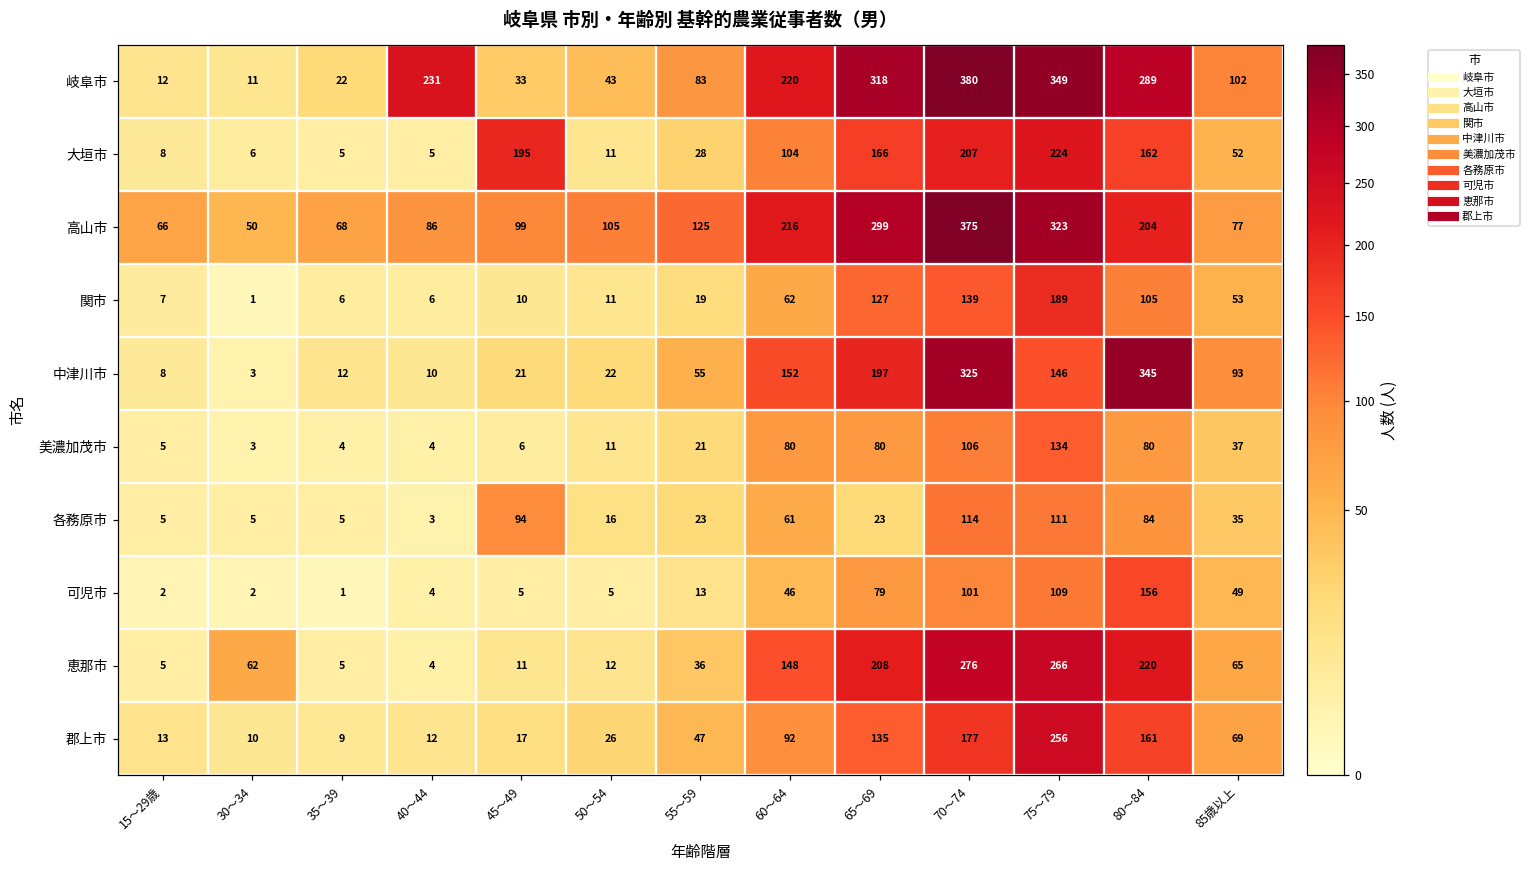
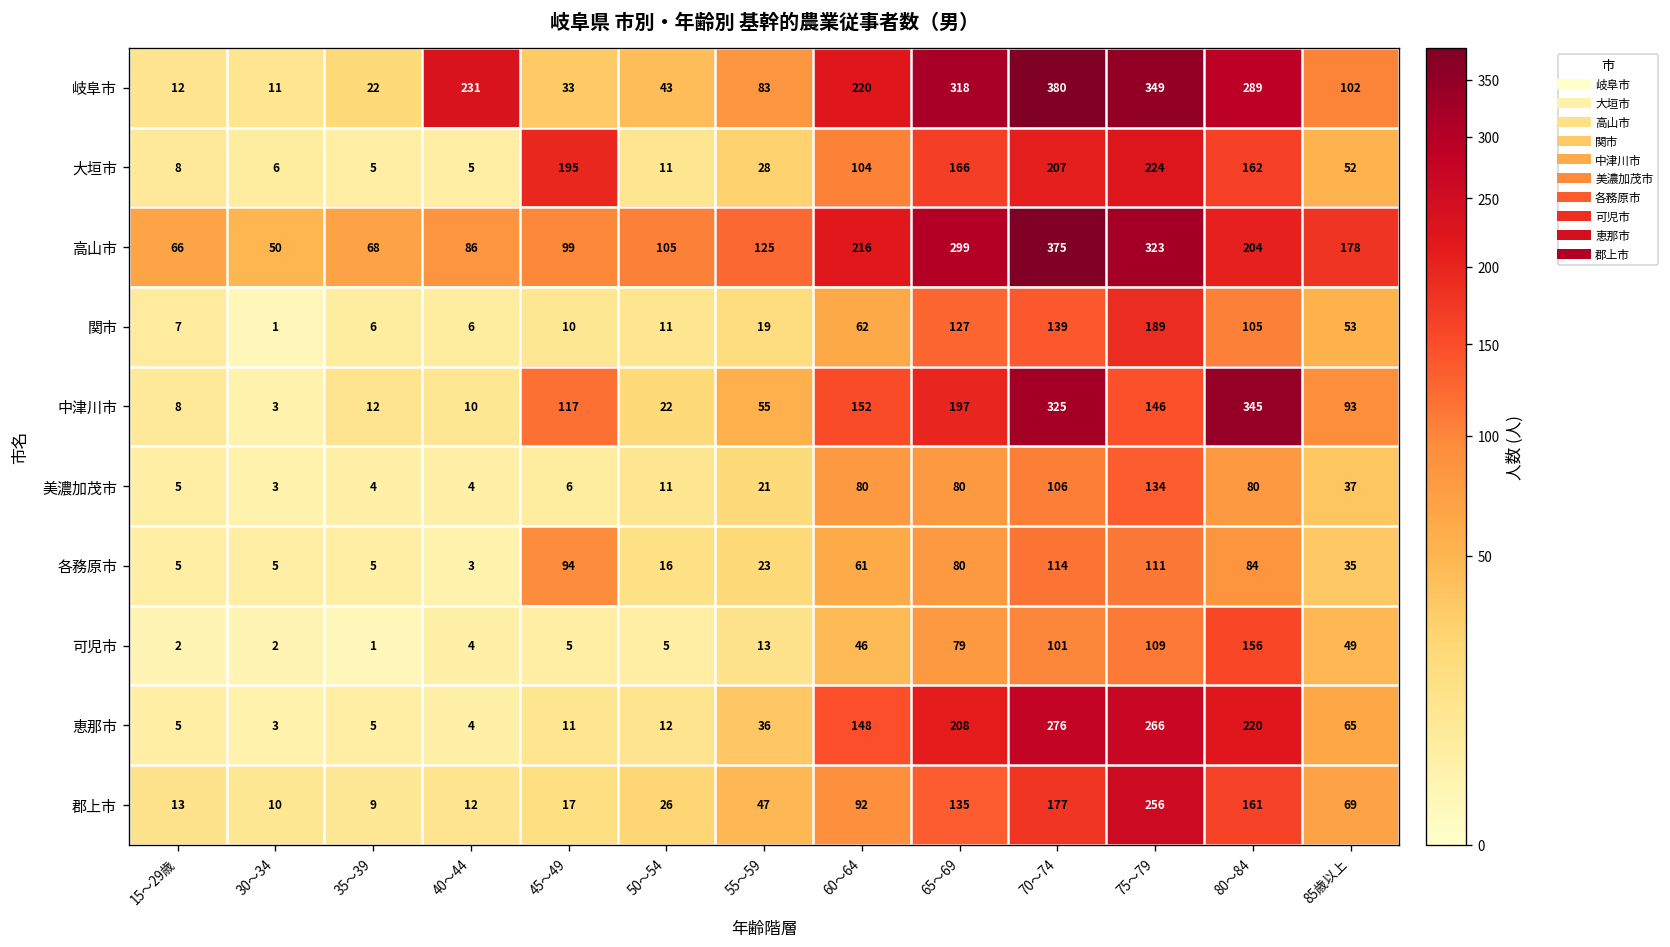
  {
    "岐阜市": {
      "15～29歳": 12,
      "30～34": 11,
      "35～39": 22,
      "40～44": 231,
      "45～49": 33,
      "50～54": 43,
      "55～59": 83,
      "60～64": 220,
      "65～69": 318,
      "70～74": 380,
      "75～79": 349,
      "80～84": 289,
      "85歳以上": 102
    },
    "大垣市": {
      "15～29歳": 8,
      "30～34": 6,
      "35～39": 5,
      "40～44": 5,
      "45～49": 195,
      "50～54": 11,
      "55～59": 28,
      "60～64": 104,
      "65～69": 166,
      "70～74": 207,
      "75～79": 224,
      "80～84": 162,
      "85歳以上": 52
    },
    "高山市": {
      "15～29歳": 66,
      "30～34": 50,
      "35～39": 68,
      "40～44": 86,
      "45～49": 99,
      "50～54": 105,
      "55～59": 125,
      "60～64": 216,
      "65～69": 299,
      "70～74": 375,
      "75～79": 323,
      "80～84": 204,
-     "85歳以上": 77
+     "85歳以上": 178
    },
    "関市": {
      "15～29歳": 7,
      "30～34": 1,
      "35～39": 6,
      "40～44": 6,
      "45～49": 10,
      "50～54": 11,
      "55～59": 19,
      "60～64": 62,
      "65～69": 127,
      "70～74": 139,
      "75～79": 189,
      "80～84": 105,
      "85歳以上": 53
    },
    "中津川市": {
      "15～29歳": 8,
      "30～34": 3,
      "35～39": 12,
      "40～44": 10,
-     "45～49": 21,
+     "45～49": 117,
      "50～54": 22,
      "55～59": 55,
      "60～64": 152,
      "65～69": 197,
      "70～74": 325,
      "75～79": 146,
      "80～84": 345,
      "85歳以上": 93
    },
    "美濃加茂市": {
      "15～29歳": 5,
      "30～34": 3,
      "35～39": 4,
      "40～44": 4,
      "45～49": 6,
      "50～54": 11,
      "55～59": 21,
      "60～64": 80,
      "65～69": 80,
      "70～74": 106,
      "75～79": 134,
      "80～84": 80,
      "85歳以上": 37
    },
    "各務原市": {
      "15～29歳": 5,
      "30～34": 5,
      "35～39": 5,
      "40～44": 3,
      "45～49": 94,
      "50～54": 16,
      "55～59": 23,
      "60～64": 61,
-     "65～69": 23,
+     "65～69": 80,
      "70～74": 114,
      "75～79": 111,
      "80～84": 84,
      "85歳以上": 35
    },
    "可児市": {
      "15～29歳": 2,
      "30～34": 2,
      "35～39": 1,
      "40～44": 4,
      "45～49": 5,
      "50～54": 5,
      "55～59": 13,
      "60～64": 46,
      "65～69": 79,
      "70～74": 101,
      "75～79": 109,
      "80～84": 156,
      "85歳以上": 49
    },
    "恵那市": {
      "15～29歳": 5,
-     "30～34": 62,
+     "30～34": 3,
      "35～39": 5,
      "40～44": 4,
      "45～49": 11,
      "50～54": 12,
      "55～59": 36,
      "60～64": 148,
      "65～69": 208,
      "70～74": 276,
      "75～79": 266,
      "80～84": 220,
      "85歳以上": 65
    },
    "郡上市": {
      "15～29歳": 13,
      "30～34": 10,
      "35～39": 9,
      "40～44": 12,
      "45～49": 17,
      "50～54": 26,
      "55～59": 47,
      "60～64": 92,
      "65～69": 135,
      "70～74": 177,
      "75～79": 256,
      "80～84": 161,
      "85歳以上": 69
    }
  }
